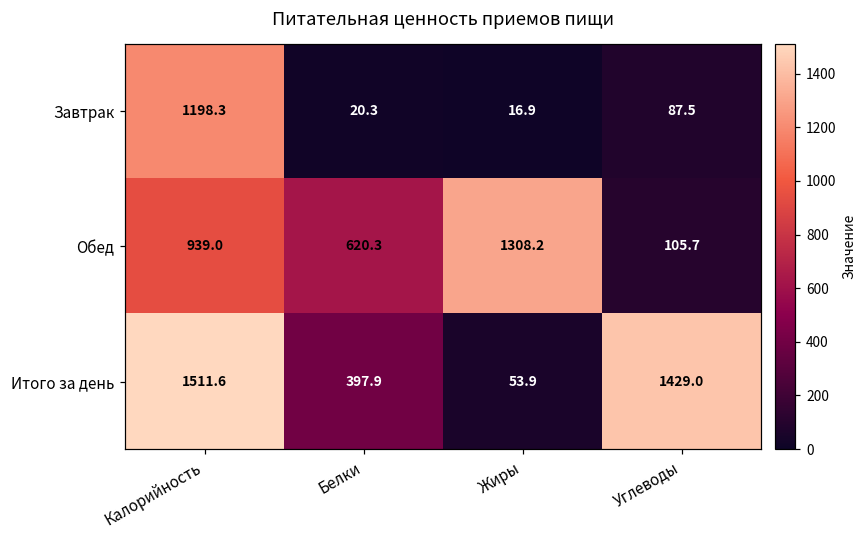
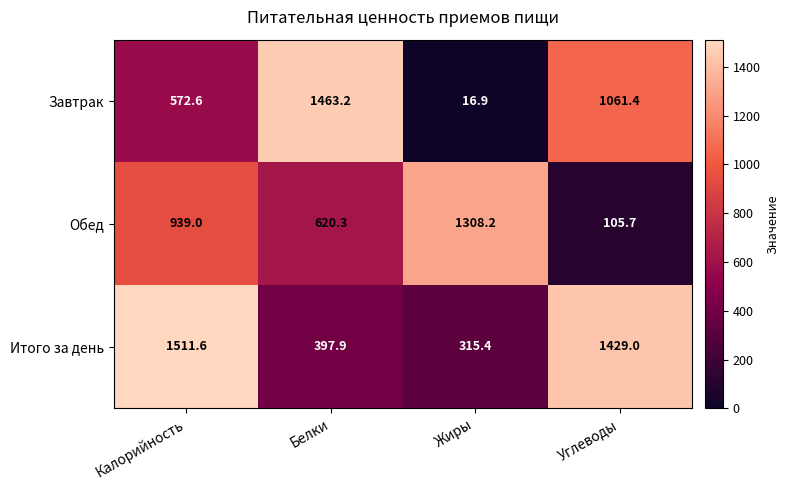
  {
    "Завтрак": {
-     "Калорийность": 1198.3,
-     "Белки": 20.3,
+     "Калорийность": 572.6,
+     "Белки": 1463.2,
      "Жиры": 16.9,
-     "Углеводы": 87.5
+     "Углеводы": 1061.4
    },
    "Обед": {
      "Калорийность": 939.0,
      "Белки": 620.3,
      "Жиры": 1308.2,
      "Углеводы": 105.7
    },
    "Итого за день": {
      "Калорийность": 1511.6,
      "Белки": 397.9,
-     "Жиры": 53.9,
+     "Жиры": 315.4,
      "Углеводы": 1429.0
    }
  }
